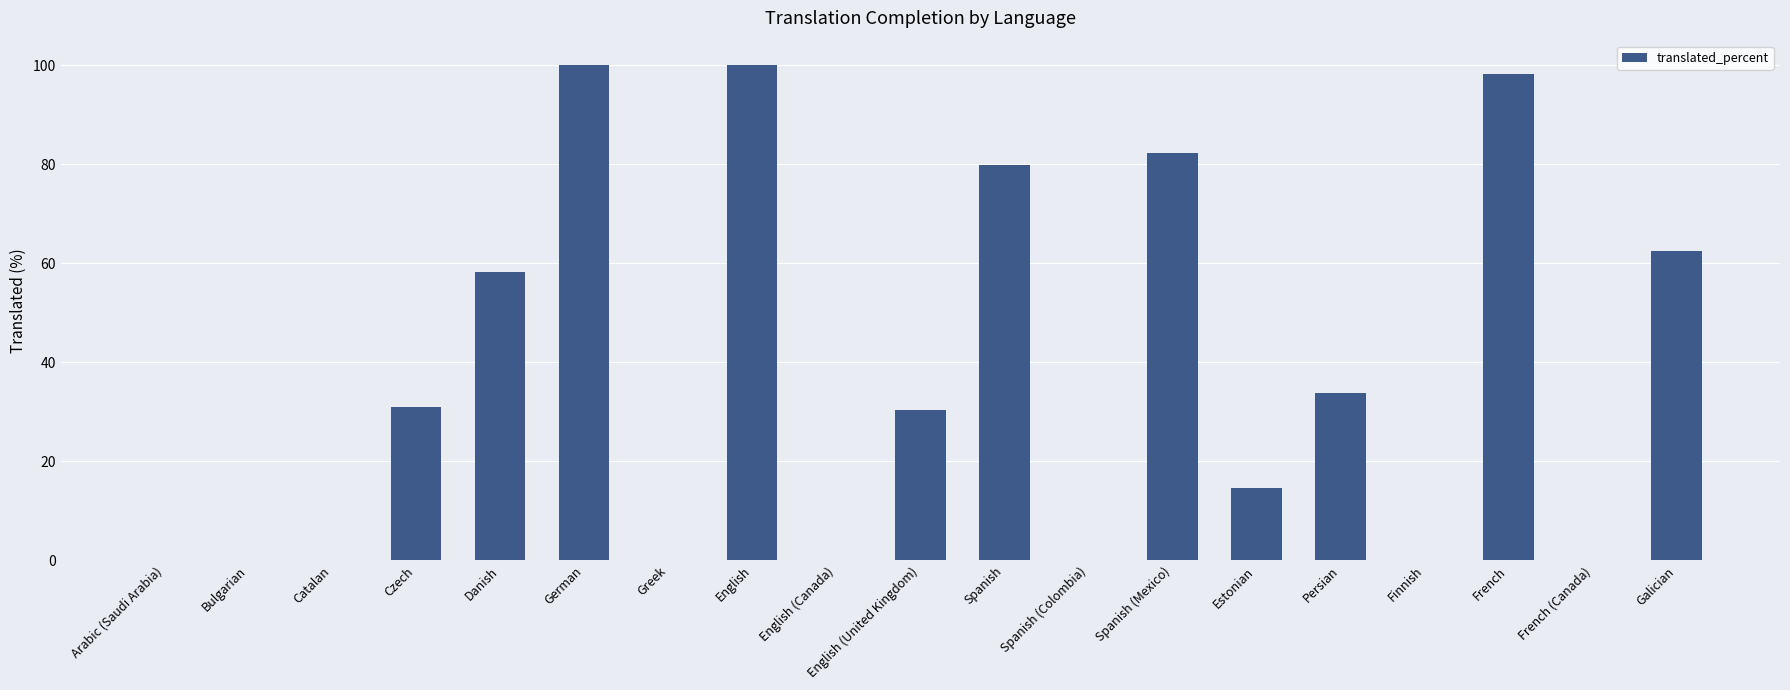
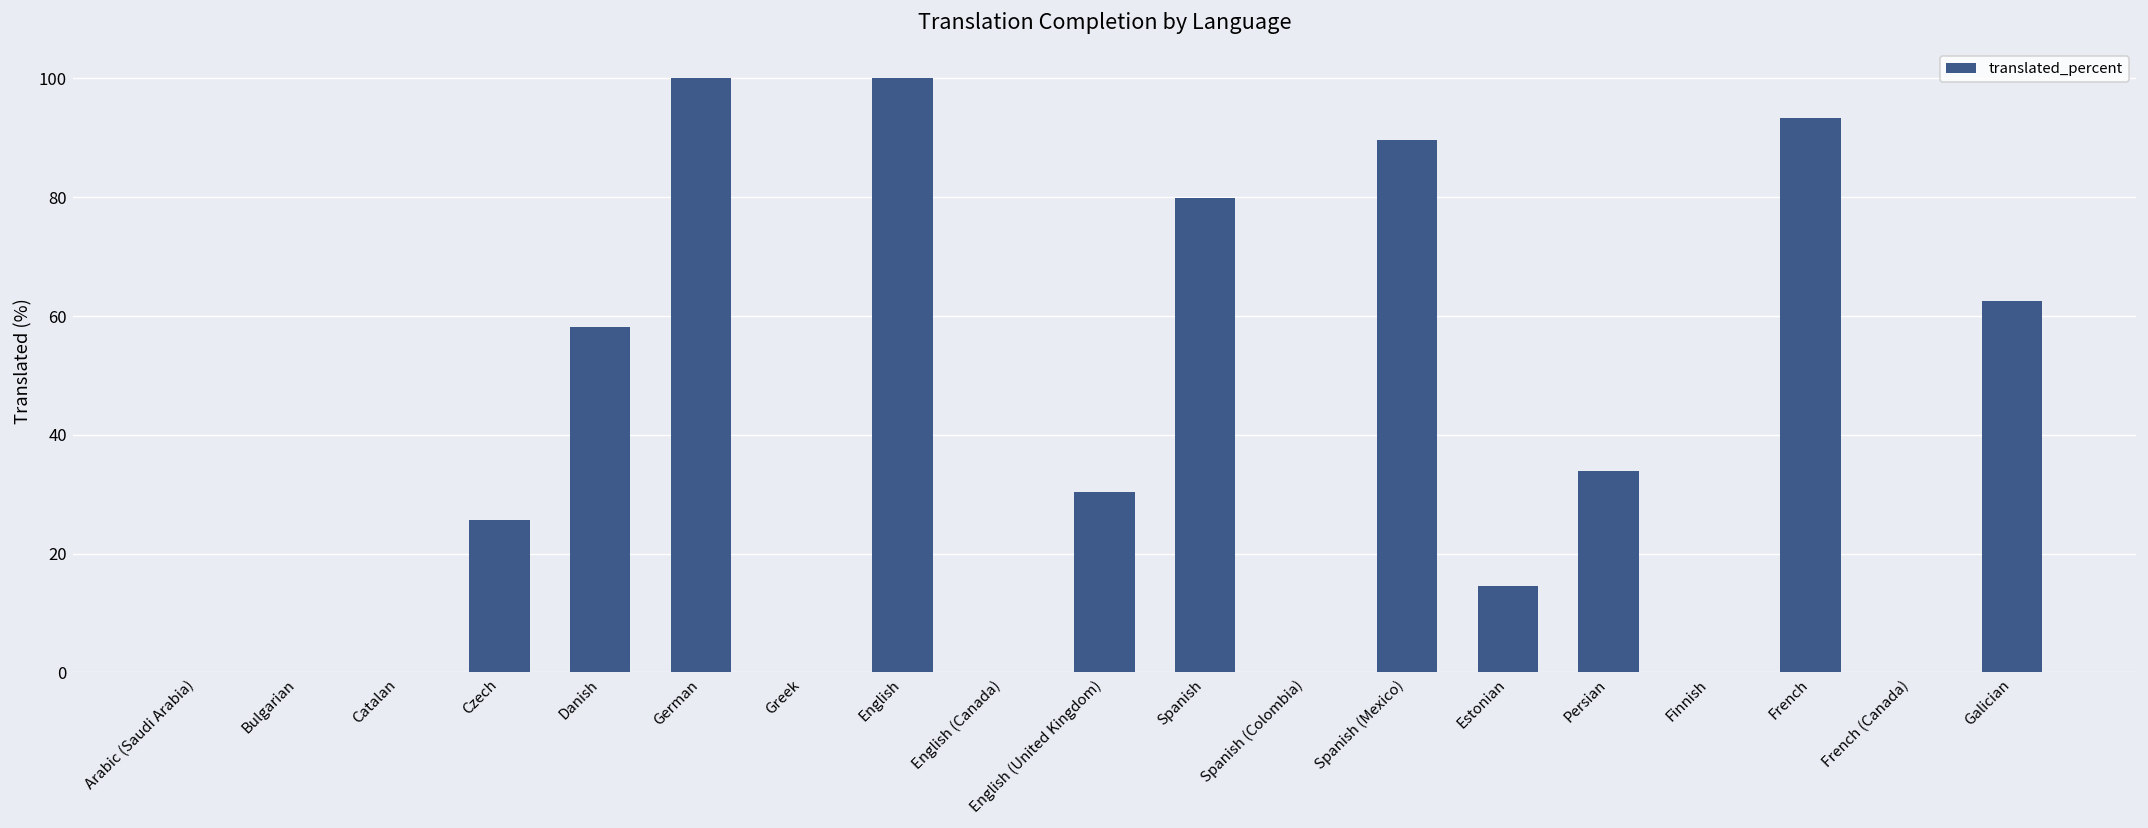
  {
    "Arabic (Saudi Arabia)": 0,
    "Bulgarian": 0,
    "Catalan": 0,
-   "Czech": 31,
+   "Czech": 26,
    "Danish": 58,
    "German": 100,
    "Greek": 0,
    "English": 100,
    "English (Canada)": 0,
    "English (United Kingdom)": 30,
    "Spanish": 80,
    "Spanish (Colombia)": 0,
-   "Spanish (Mexico)": 82,
+   "Spanish (Mexico)": 90,
    "Estonian": 15,
    "Persian": 34,
    "Finnish": 0,
-   "French": 98,
+   "French": 93,
    "French (Canada)": 0,
    "Galician": 63
  }
